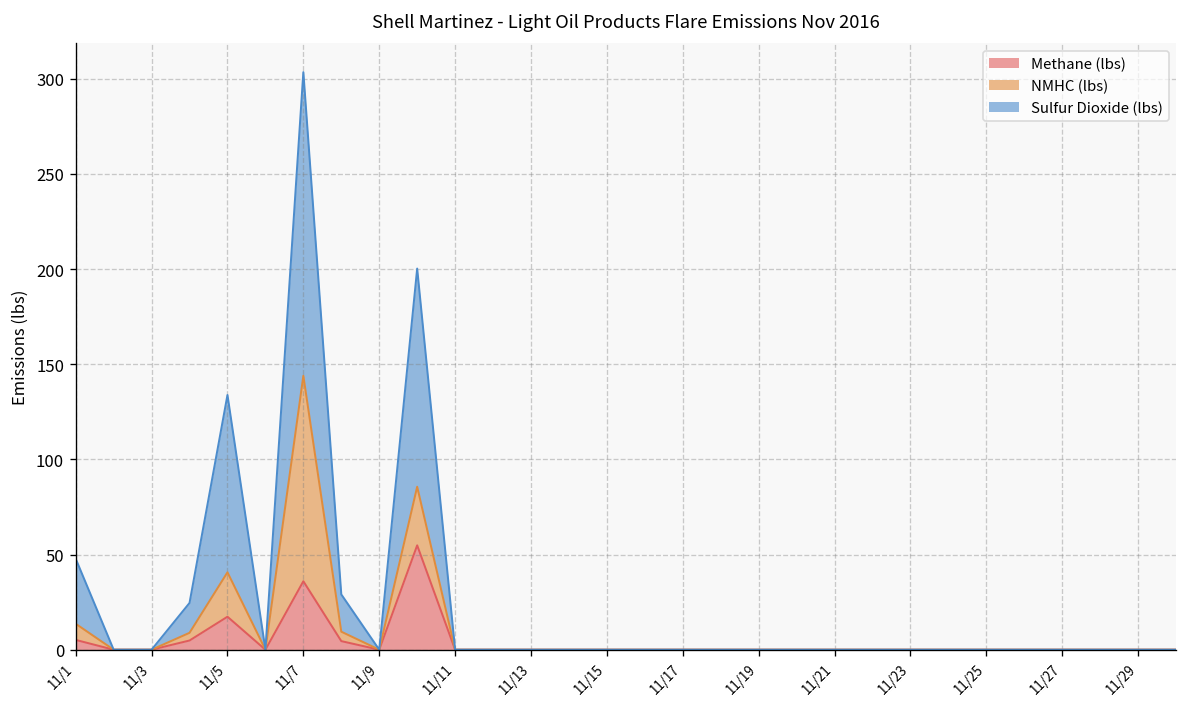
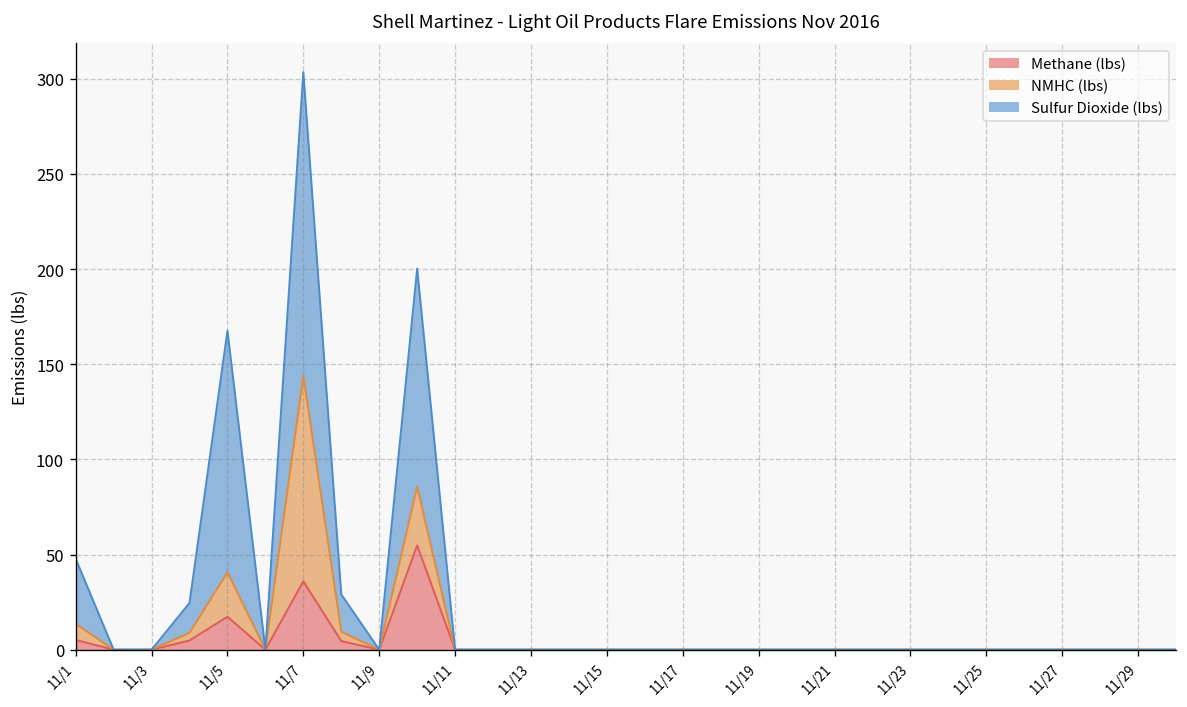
  {
    "Sulfur Dioxide (lbs)": {
      "11/1": 34,
-     "11/5": 93,
+     "11/5": 127,
      "11/7": 160
    }
  }
